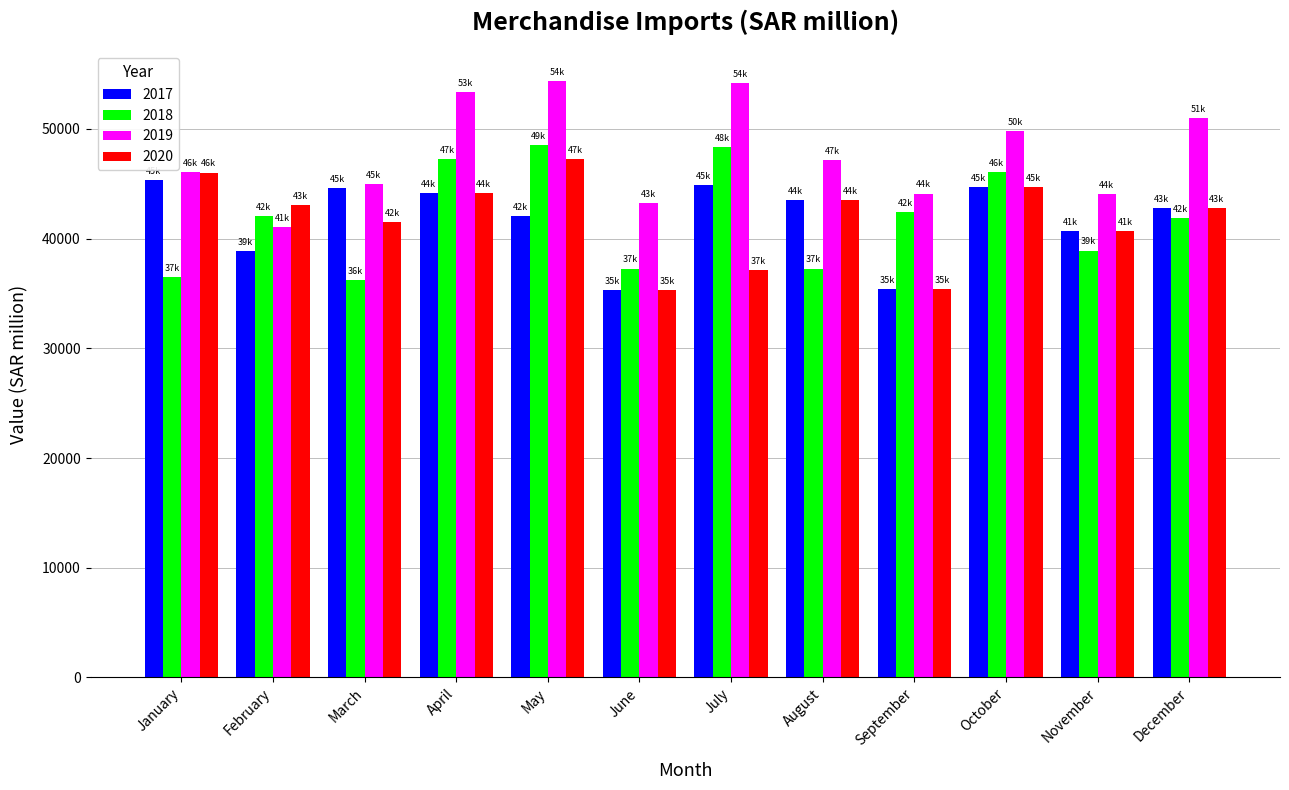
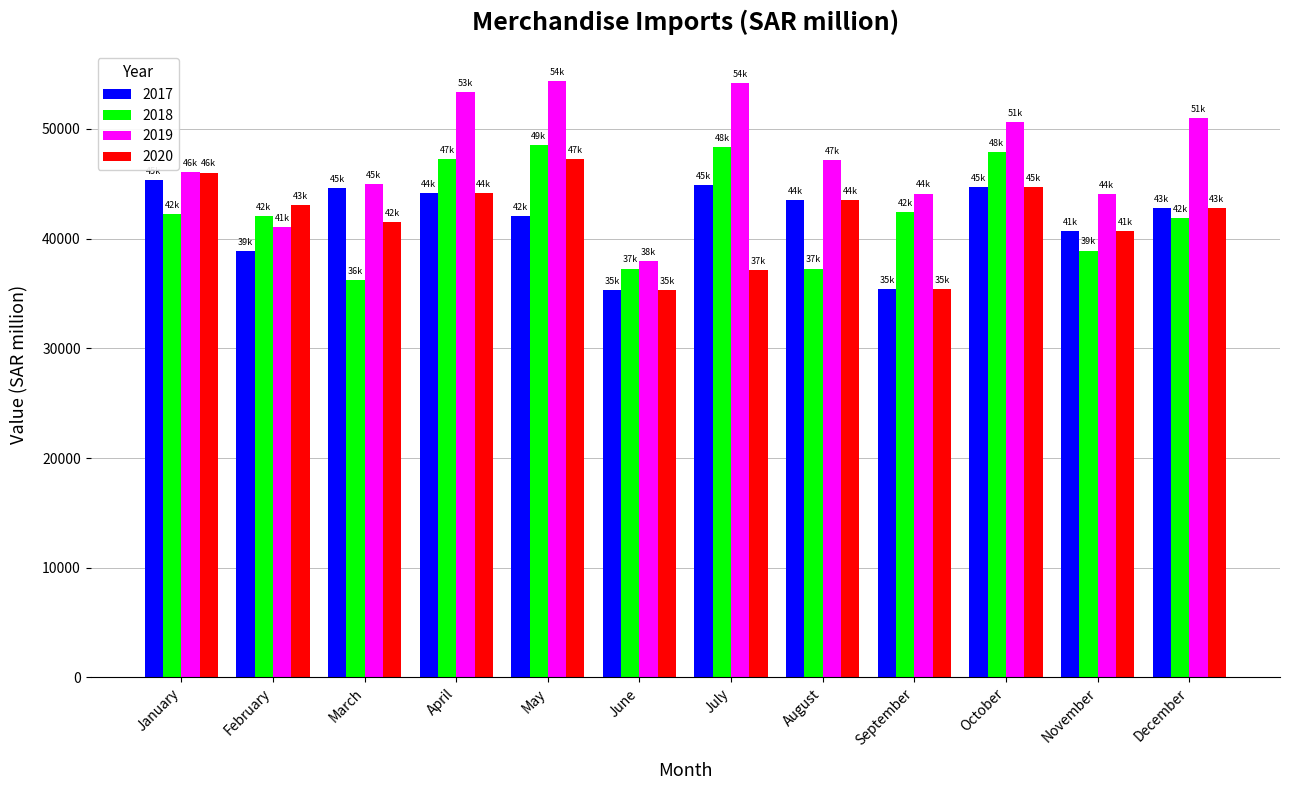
  {
    "2017": {
      "February": "39k",
      "March": "45k",
      "April": "44k",
      "May": "42k",
      "June": "35k",
      "July": "45k",
      "August": "44k",
      "September": "35k",
      "October": "45k",
      "November": "41k",
      "December": "43k"
    },
    "2018": {
-     "January": "37k",
+     "January": "42k",
      "February": "42k",
      "March": "36k",
      "April": "47k",
      "May": "49k",
      "June": "37k",
      "July": "48k",
      "August": "37k",
      "September": "42k",
-     "October": "46k",
+     "October": "48k",
      "November": "39k",
      "December": "42k"
    },
    "2019": {
      "January": "46k",
      "February": "41k",
      "March": "45k",
      "April": "53k",
      "May": "54k",
-     "June": "43k",
+     "June": "38k",
      "July": "54k",
      "August": "47k",
      "September": "44k",
-     "October": "50k",
+     "October": "51k",
      "November": "44k",
      "December": "51k"
    },
    "2020": {
      "January": "46k",
      "February": "43k",
      "March": "42k",
      "April": "44k",
      "May": "47k",
      "June": "35k",
      "July": "37k",
      "August": "44k",
      "September": "35k",
      "October": "45k",
      "November": "41k",
      "December": "43k"
    }
  }
